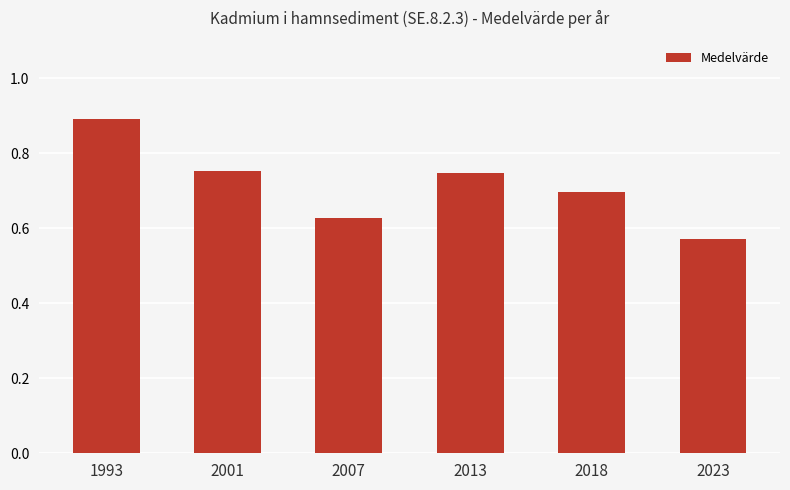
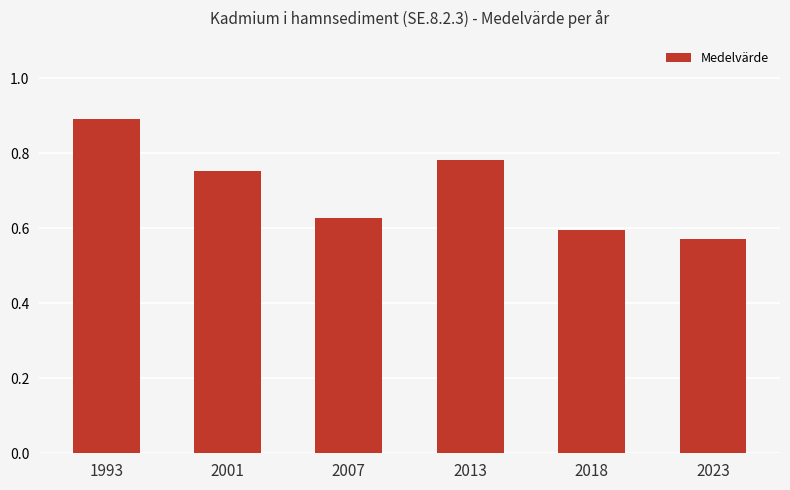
  {
    "1993": 0.89,
    "2001": 0.75,
    "2007": 0.63,
-   "2013": 0.75,
-   "2018": 0.70,
+   "2013": 0.78,
+   "2018": 0.60,
    "2023": 0.57
  }
